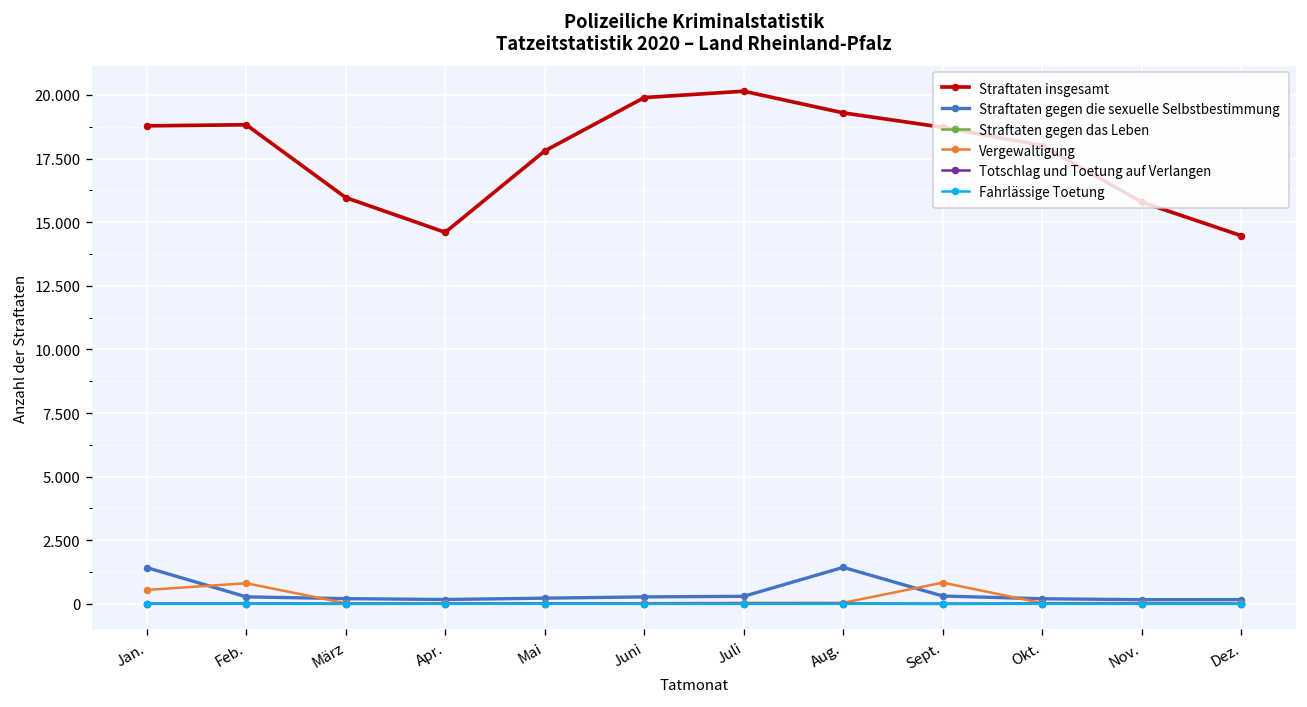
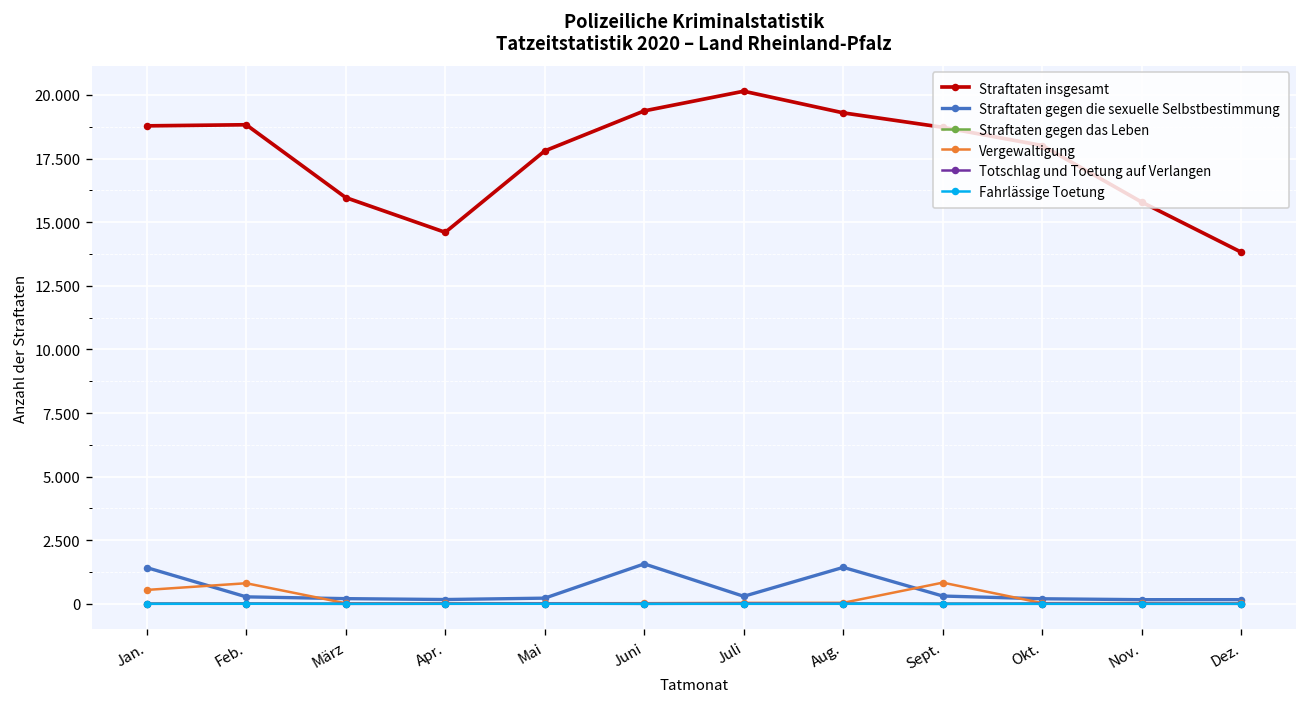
  {
    "Straftaten insgesamt": {
      "Jan.": 18.8,
      "Feb.": 18.8,
      "März": 16.0,
      "Apr.": 14.6,
      "Mai": 17.8,
-     "Juni": 19.9,
+     "Juni": 19.4,
      "Juli": 20.1,
      "Aug.": 19.3,
-     "Dez.": 14.5
+     "Dez.": 13.8
    },
    "Straftaten gegen die sexuelle Selbstbestimmung": {
      "Jan.": 1.4,
      "Feb.": 0.3,
      "März": 0.2,
      "Apr.": 0.2,
      "Mai": 0.2,
-     "Juni": 0.3,
+     "Juni": 1.6,
      "Juli": 0.3,
      "Aug.": 1.4,
      "Sept.": 0.3,
      "Okt.": 0.2,
      "Nov.": 0.2,
      "Dez.": 0.2
    },
    "Fahrlässige Toetung": {
      "Jan.": 0.0,
      "Feb.": 0.0,
      "Sept.": 0.0
    },
    "Vergewaltigung": {
      "Jan.": 0.5,
      "Feb.": 0.8,
      "Sept.": 0.8
    }
  }
